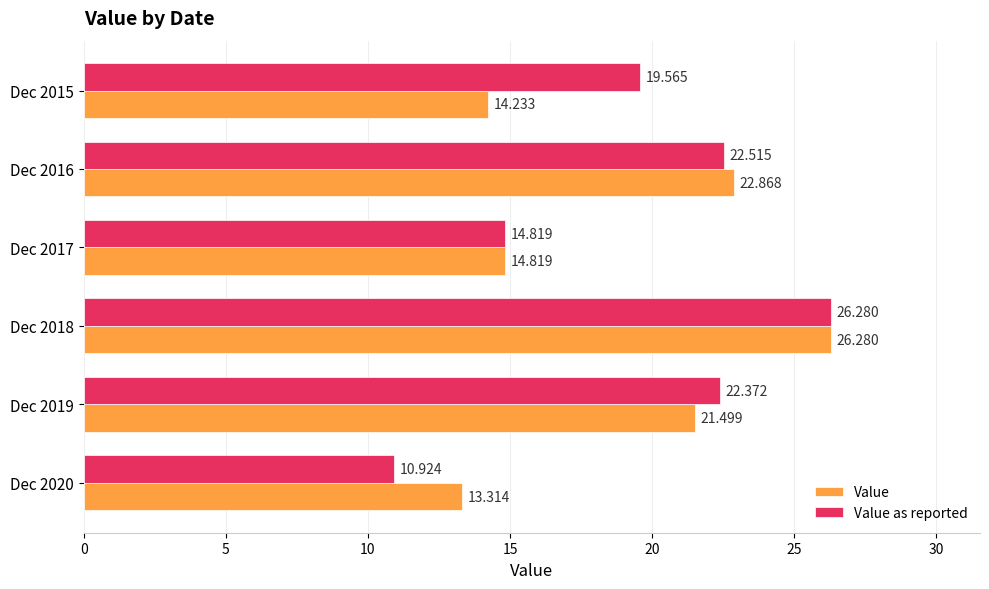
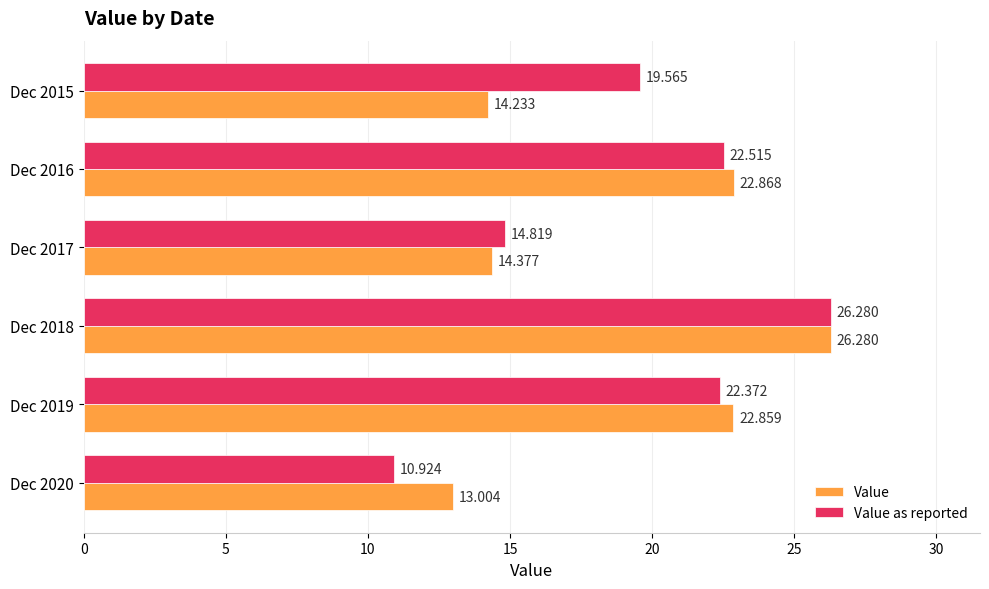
  {
    "Value": {
      "Dec 2015": 14.233,
      "Dec 2016": 22.868,
-     "Dec 2017": 14.819,
+     "Dec 2017": 14.377,
      "Dec 2018": 26.280,
-     "Dec 2019": 21.499,
-     "Dec 2020": 13.314
+     "Dec 2019": 22.859,
+     "Dec 2020": 13.004
    },
    "Value as reported": {
      "Dec 2015": 19.565,
      "Dec 2016": 22.515,
      "Dec 2017": 14.819,
      "Dec 2018": 26.280,
      "Dec 2019": 22.372,
      "Dec 2020": 10.924
    }
  }
